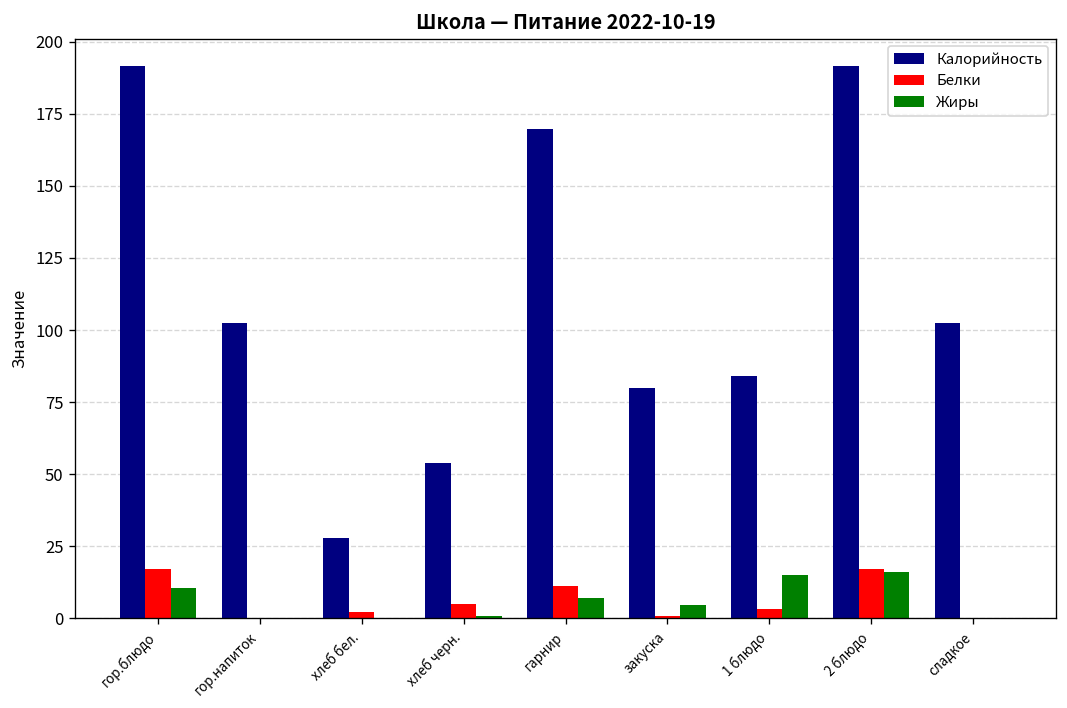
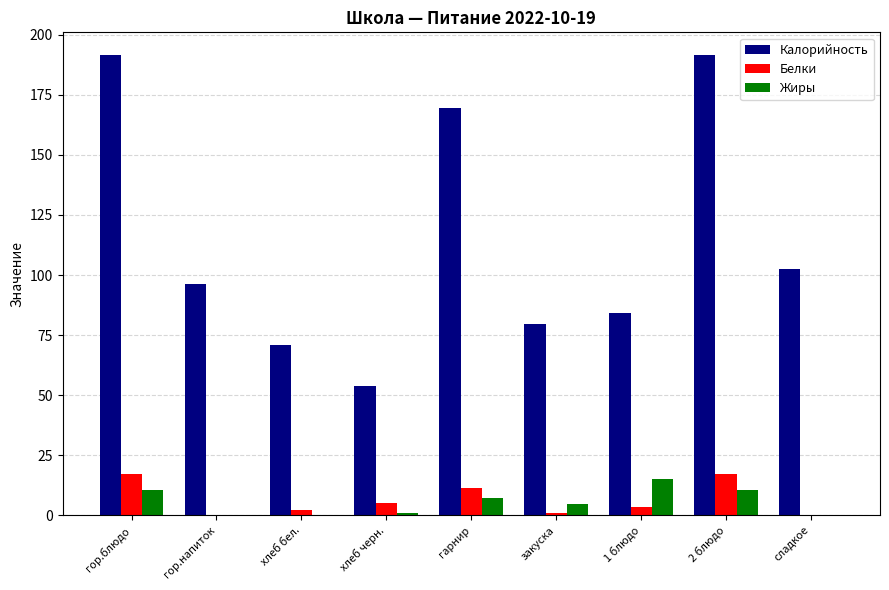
  {
    "Калорийность": {
      "гор.блюдо": 191,
-     "гор.напиток": 103,
-     "хлеб бел.": 28,
+     "гор.напиток": 96,
+     "хлеб бел.": 71,
      "хлеб черн.": 54,
      "гарнир": 170,
      "закуска": 80,
      "1 блюдо": 84,
      "2 блюдо": 191,
      "сладкое": 103
    },
    "Белки": {
      "гор.блюдо": 17,
      "хлеб бел.": 2,
      "хлеб черн.": 5,
      "гарнир": 11,
      "1 блюдо": 3,
      "2 блюдо": 17
    },
    "Жиры": {
      "гор.блюдо": 11,
      "гарнир": 7,
      "закуска": 5,
      "1 блюдо": 15,
-     "2 блюдо": 16
+     "2 блюдо": 11
    }
  }
